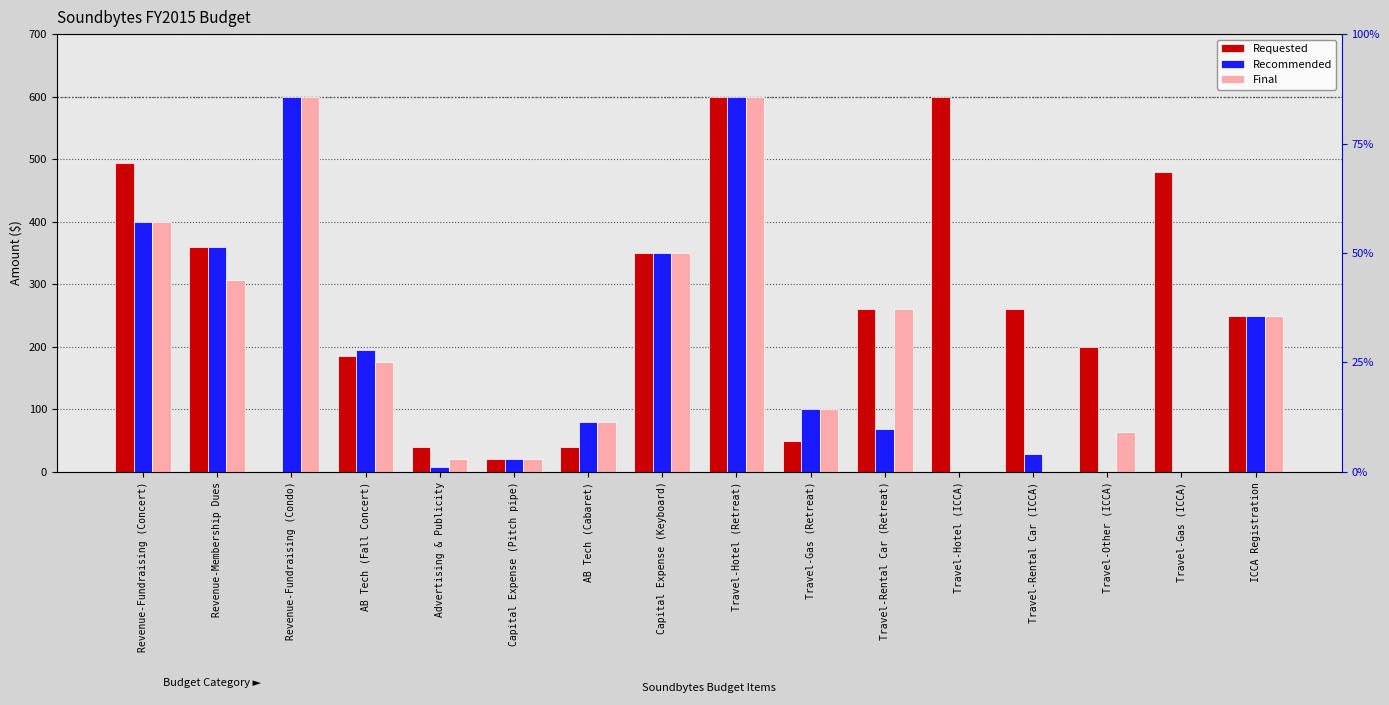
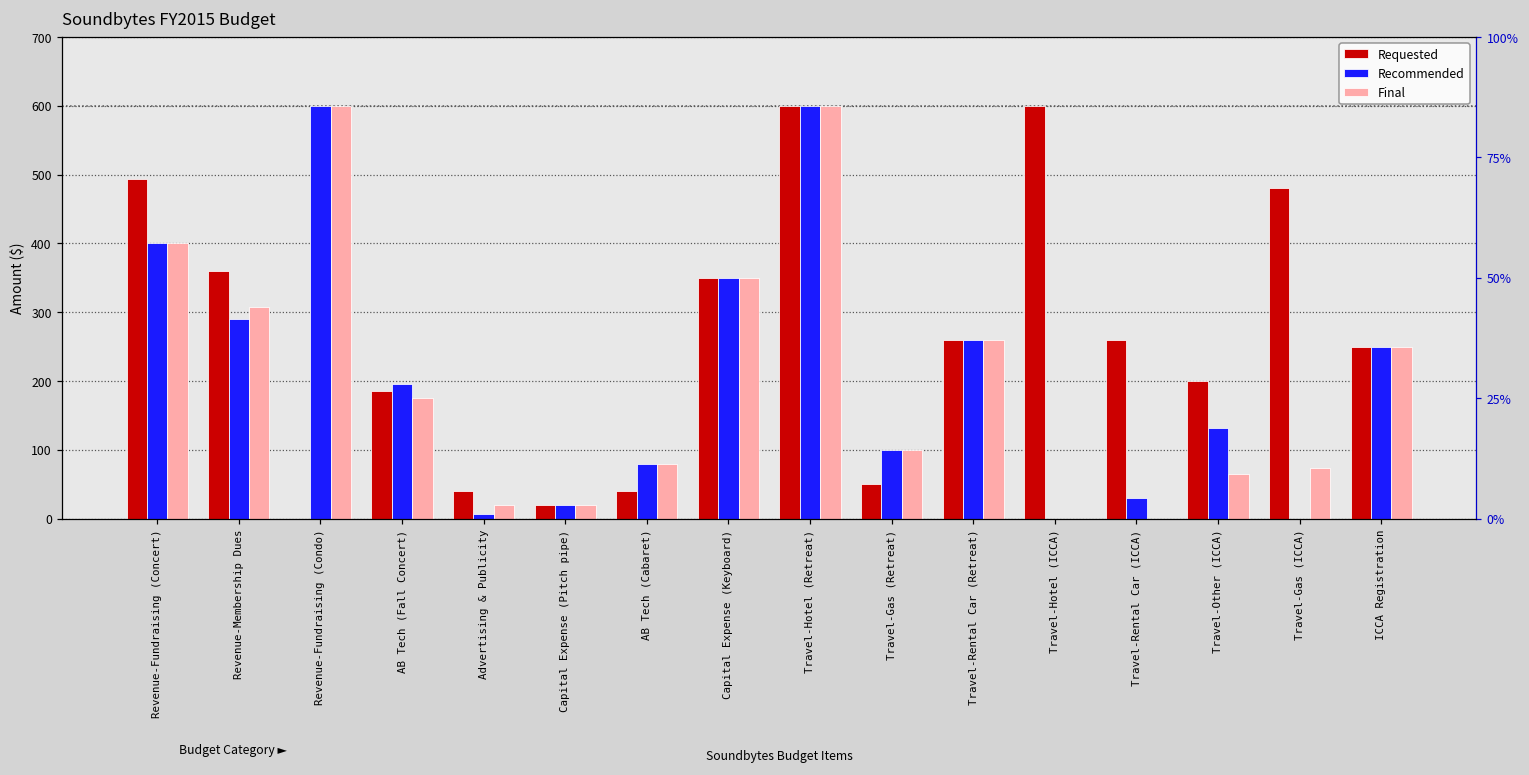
  {
    "Requested": {
      "Revenue-Fundraising (Concert)": 490,
      "Revenue-Membership Dues": 360,
      "Revenue-Fundraising (Condo)": 0,
      "AB Tech (Fall Concert)": 190,
      "Advertising & Publicity": 40,
      "Capital Expense (Pitch pipe)": 20,
      "AB Tech (Cabaret)": 40,
      "Capital Expense (Keyboard)": 350,
      "Travel-Hotel (Retreat)": 600,
      "Travel-Gas (Retreat)": 50,
      "Travel-Rental Car (Retreat)": 260,
      "Travel-Hotel (ICCA)": 600,
      "Travel-Rental Car (ICCA)": 260,
      "Travel-Other (ICCA)": 200,
      "Travel-Gas (ICCA)": 480,
      "ICCA Registration": 250
    },
    "Recommended": {
      "Revenue-Fundraising (Concert)": 400,
-     "Revenue-Membership Dues": 360,
+     "Revenue-Membership Dues": 290,
      "Revenue-Fundraising (Condo)": 600,
      "AB Tech (Fall Concert)": 200,
      "Advertising & Publicity": 10,
      "Capital Expense (Pitch pipe)": 20,
      "AB Tech (Cabaret)": 80,
      "Capital Expense (Keyboard)": 350,
      "Travel-Hotel (Retreat)": 600,
      "Travel-Gas (Retreat)": 100,
-     "Travel-Rental Car (Retreat)": 70,
+     "Travel-Rental Car (Retreat)": 260,
      "Travel-Hotel (ICCA)": 0,
      "Travel-Rental Car (ICCA)": 30,
-     "Travel-Other (ICCA)": 0,
+     "Travel-Other (ICCA)": 130,
      "Travel-Gas (ICCA)": 0,
      "ICCA Registration": 250
    },
    "Final": {
      "Revenue-Fundraising (Concert)": 400,
      "Revenue-Membership Dues": 310,
      "Revenue-Fundraising (Condo)": 600,
      "AB Tech (Fall Concert)": 180,
      "Advertising & Publicity": 20,
      "Capital Expense (Pitch pipe)": 20,
      "AB Tech (Cabaret)": 80,
      "Capital Expense (Keyboard)": 350,
      "Travel-Hotel (Retreat)": 600,
      "Travel-Gas (Retreat)": 100,
      "Travel-Rental Car (Retreat)": 260,
      "Travel-Hotel (ICCA)": 0,
      "Travel-Rental Car (ICCA)": 0,
      "Travel-Other (ICCA)": 60,
-     "Travel-Gas (ICCA)": 0,
+     "Travel-Gas (ICCA)": 70,
      "ICCA Registration": 250
    }
  }
